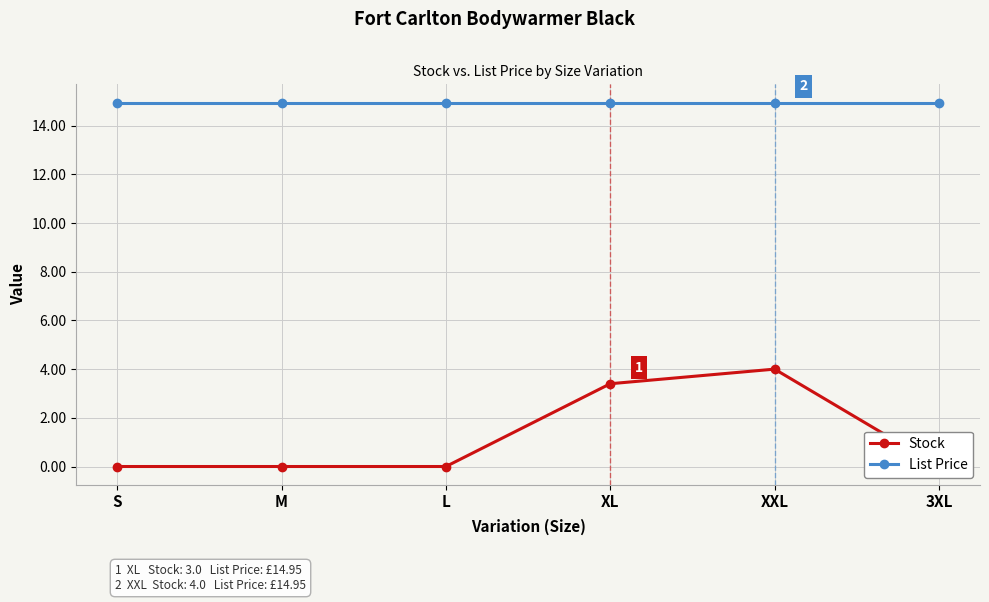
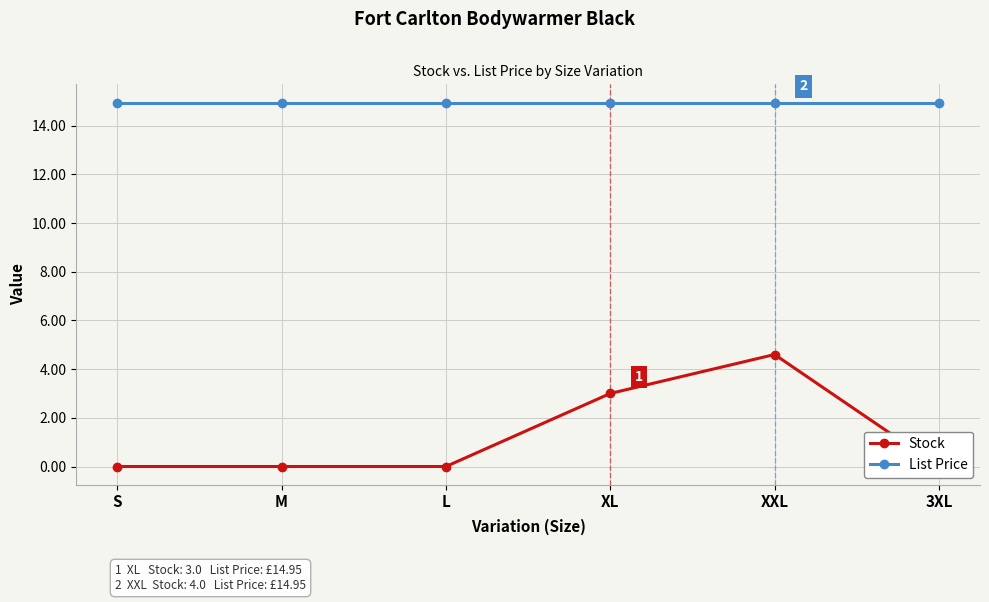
  {
    "Stock": {
      "S": 0.0,
      "M": 0.0,
      "L": 0.0,
-     "XL": 3.4,
-     "XXL": 4.0
+     "XL": 3.0,
+     "XXL": 4.6
    },
    "List Price": {
      "S": 15.0,
      "M": 15.0,
      "L": 15.0,
      "XL": 15.0,
      "XXL": 15.0,
      "3XL": 15.0
    }
  }
